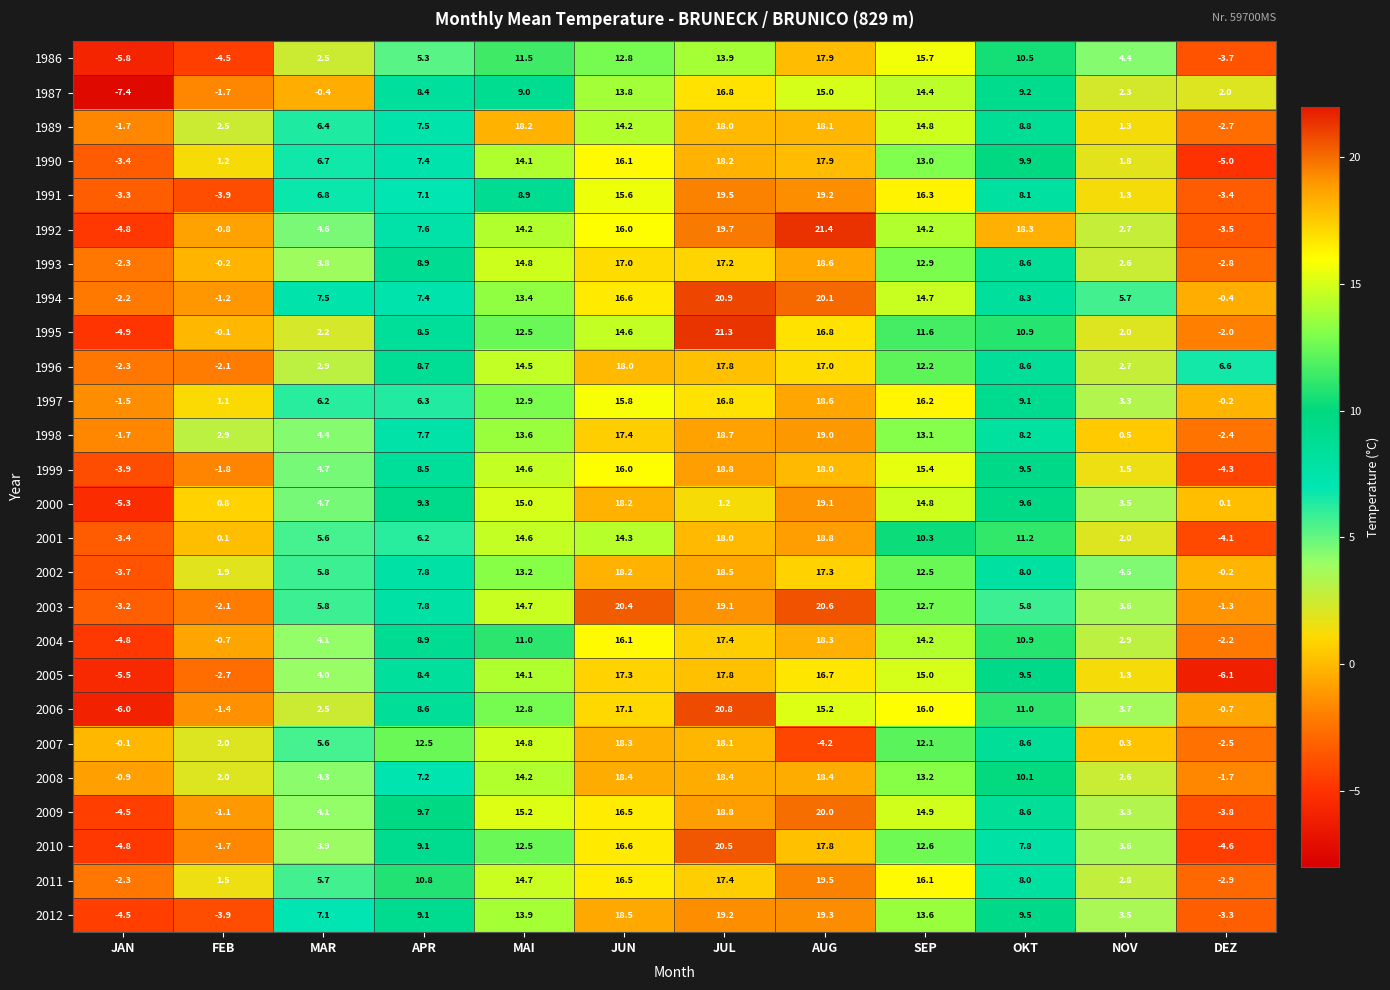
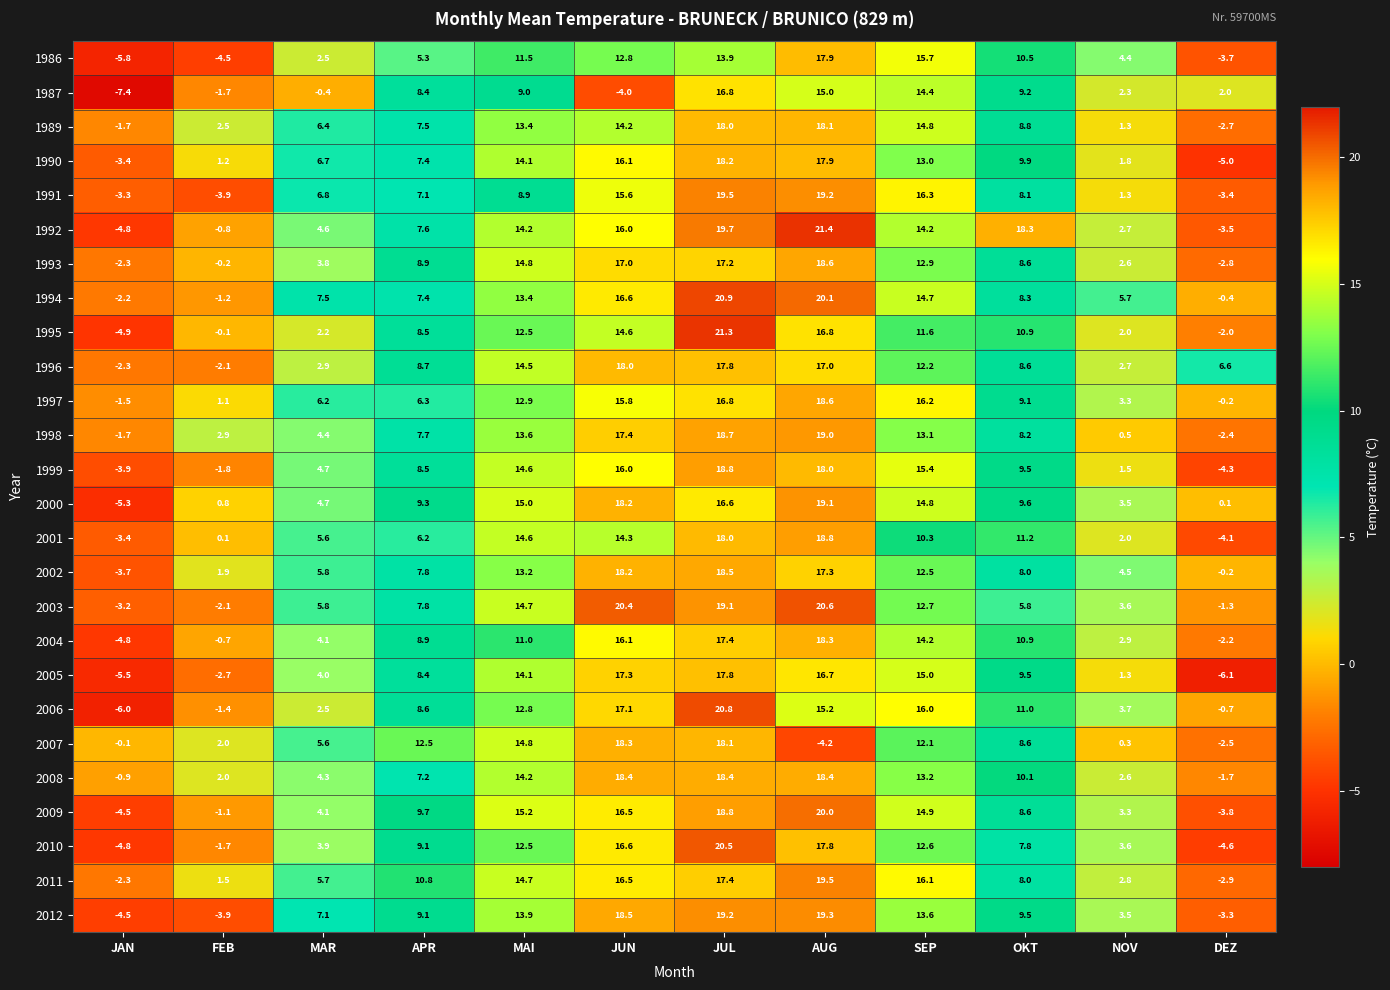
  {
    "1987": {
      "JAN": -7.4,
      "FEB": -1.7,
      "MAR": -0.4,
      "APR": 8.4,
      "MAI": 9.0,
-     "JUN": 13.8,
+     "JUN": -4.0,
      "JUL": 16.8,
      "AUG": 15.0,
      "SEP": 14.4,
      "OKT": 9.2,
      "NOV": 2.3,
      "DEZ": 2.0
    },
    "1989": {
      "JAN": -1.7,
      "FEB": 2.5,
      "MAR": 6.4,
      "APR": 7.5,
-     "MAI": 18.2,
+     "MAI": 13.4,
      "JUN": 14.2,
      "JUL": 18.0,
      "AUG": 18.1,
      "SEP": 14.8,
      "OKT": 8.8,
      "NOV": 1.3,
      "DEZ": -2.7
    },
    "2000": {
      "JAN": -5.3,
      "FEB": 0.8,
      "MAR": 4.7,
      "APR": 9.3,
      "MAI": 15.0,
      "JUN": 18.2,
-     "JUL": 1.2,
+     "JUL": 16.6,
      "AUG": 19.1,
      "SEP": 14.8,
      "OKT": 9.6,
      "NOV": 3.5,
      "DEZ": 0.1
    }
  }
